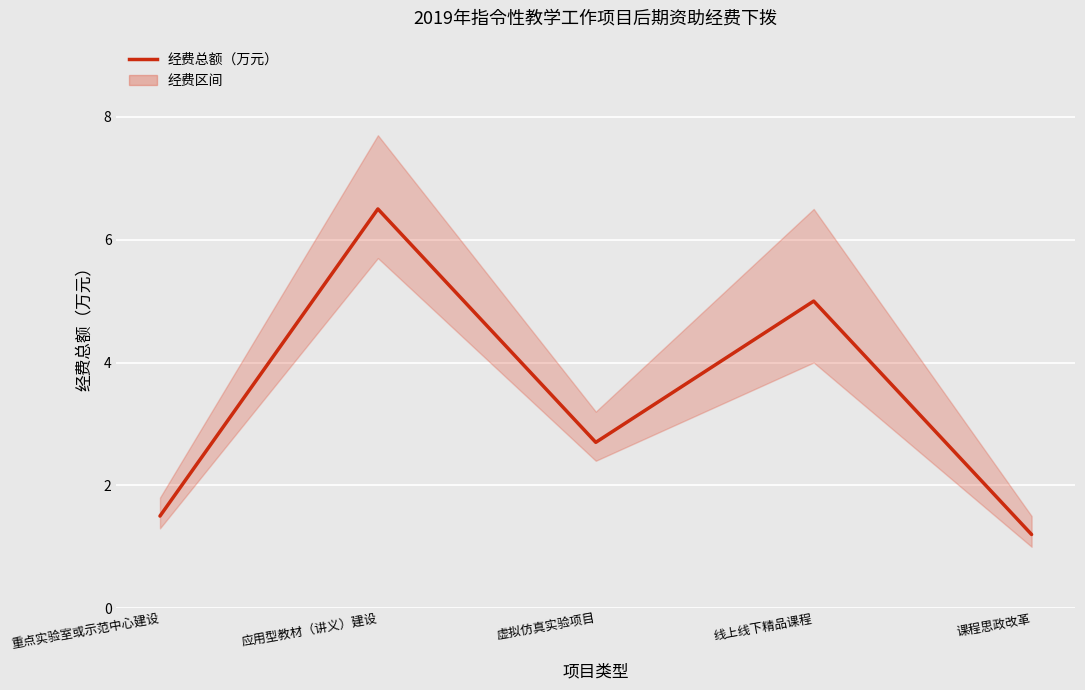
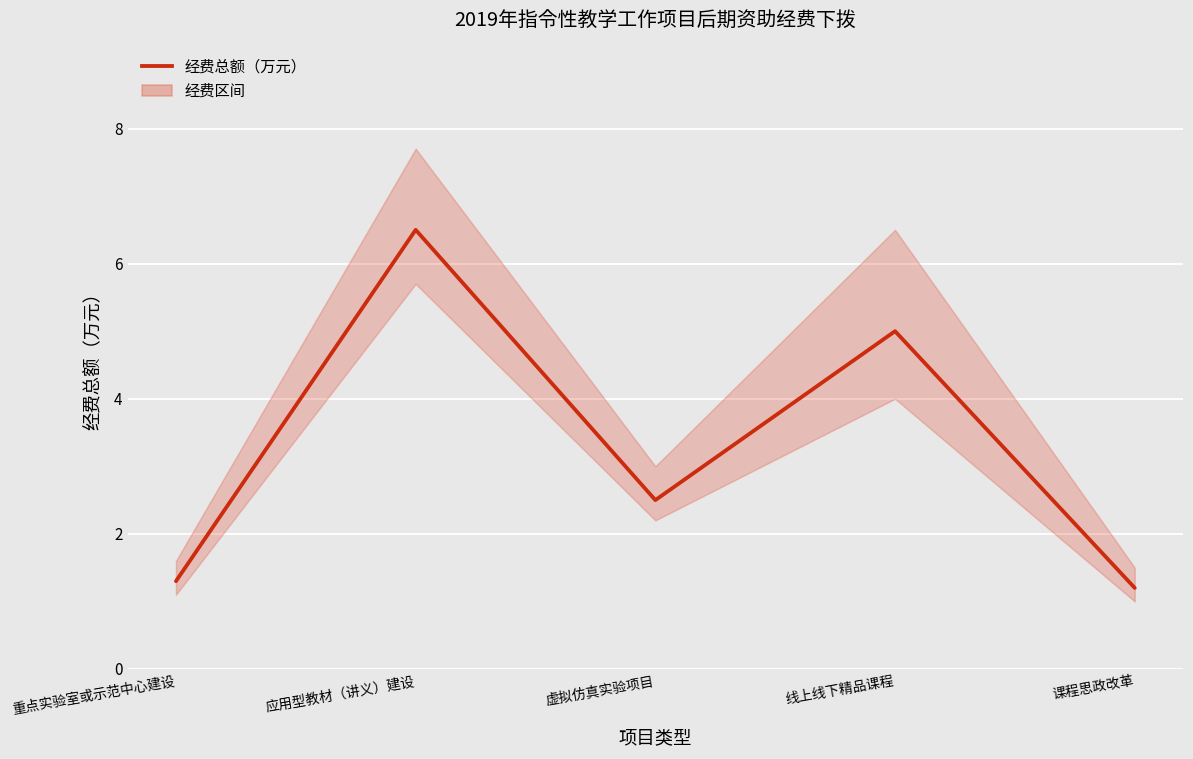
  {
    "经费总额（万元）": {
-     "重点实验室或示范中心建设": 1.5,
+     "重点实验室或示范中心建设": 1.3,
      "应用型教材（讲义）建设": 6.5,
-     "虚拟仿真实验项目": 2.7,
+     "虚拟仿真实验项目": 2.5,
      "线上线下精品课程": 5.0,
      "课程思政改革": 1.2
    }
  }
